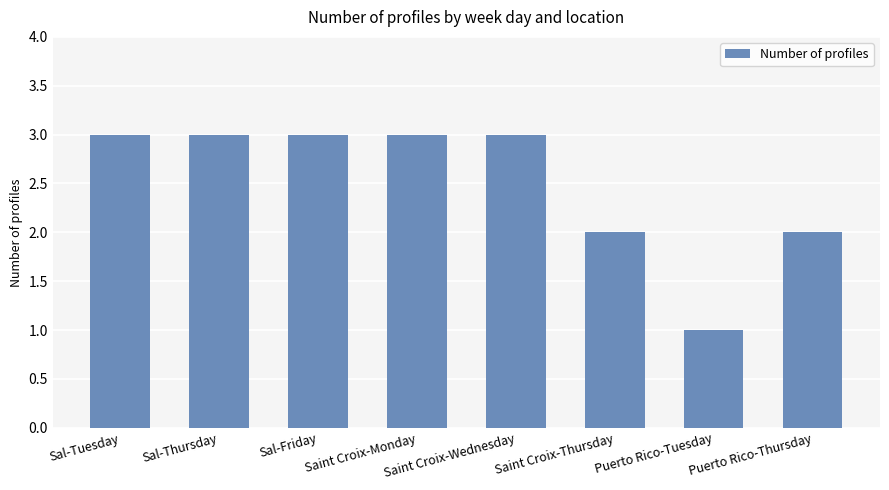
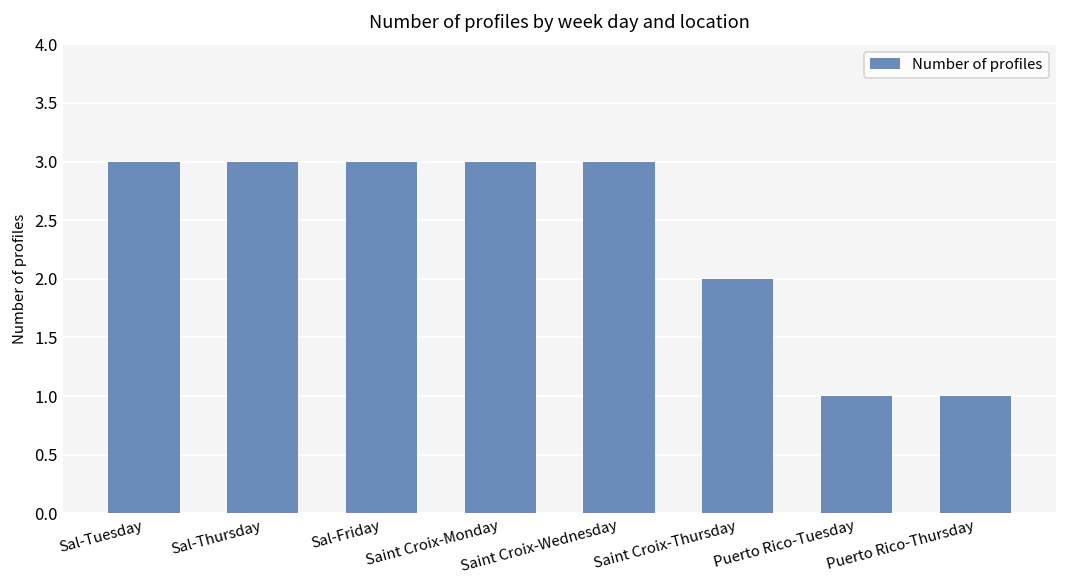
  {
    "Sal-Tuesday": 3,
    "Sal-Thursday": 3,
    "Sal-Friday": 3,
    "Saint Croix-Monday": 3,
    "Saint Croix-Wednesday": 3,
    "Saint Croix-Thursday": 2,
    "Puerto Rico-Tuesday": 1,
-   "Puerto Rico-Thursday": 2
+   "Puerto Rico-Thursday": 1
  }
